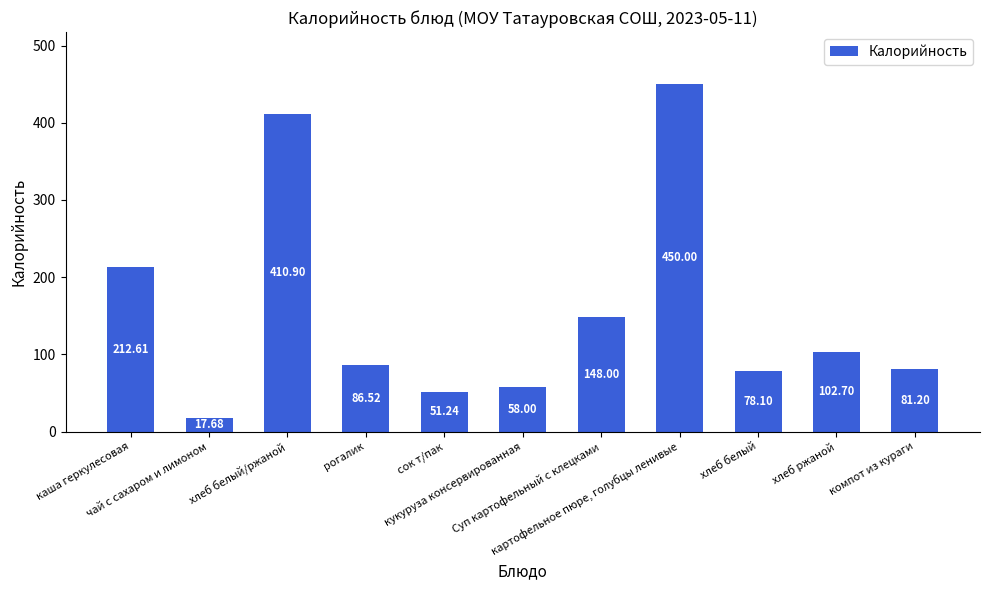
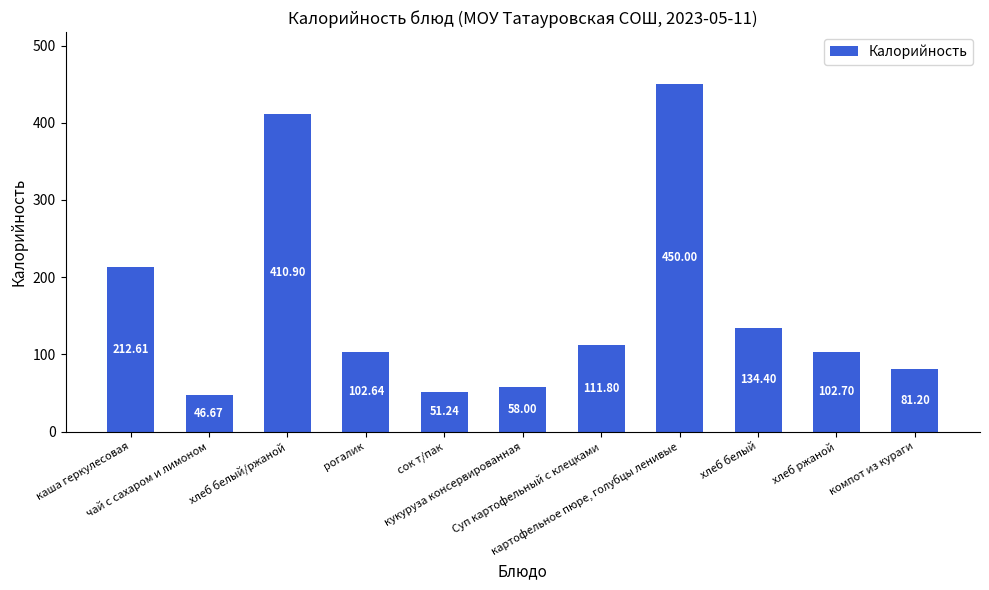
  {
    "каша геркулесовая": 212.61,
-   "чай с сахаром и лимоном": 17.68,
+   "чай с сахаром и лимоном": 46.67,
    "хлеб белый/ржаной": 410.90,
-   "рогалик": 86.52,
+   "рогалик": 102.64,
    "сок т/пак": 51.24,
    "кукуруза консервированная": 58.00,
-   "Суп картофельный с клецками": 148.00,
+   "Суп картофельный с клецками": 111.80,
    "картофельное пюре, голубцы ленивые": 450.00,
-   "хлеб белый": 78.10,
+   "хлеб белый": 134.40,
    "хлеб ржаной": 102.70,
    "компот из кураги": 81.20
  }
